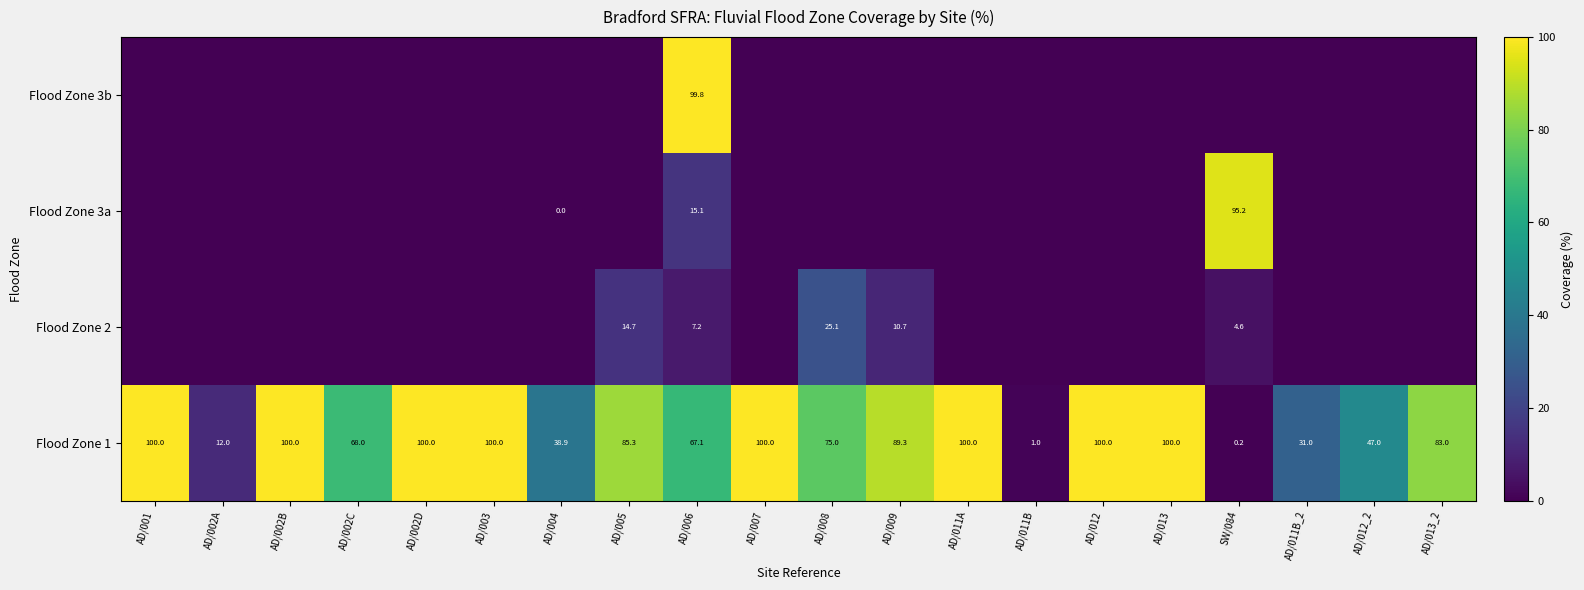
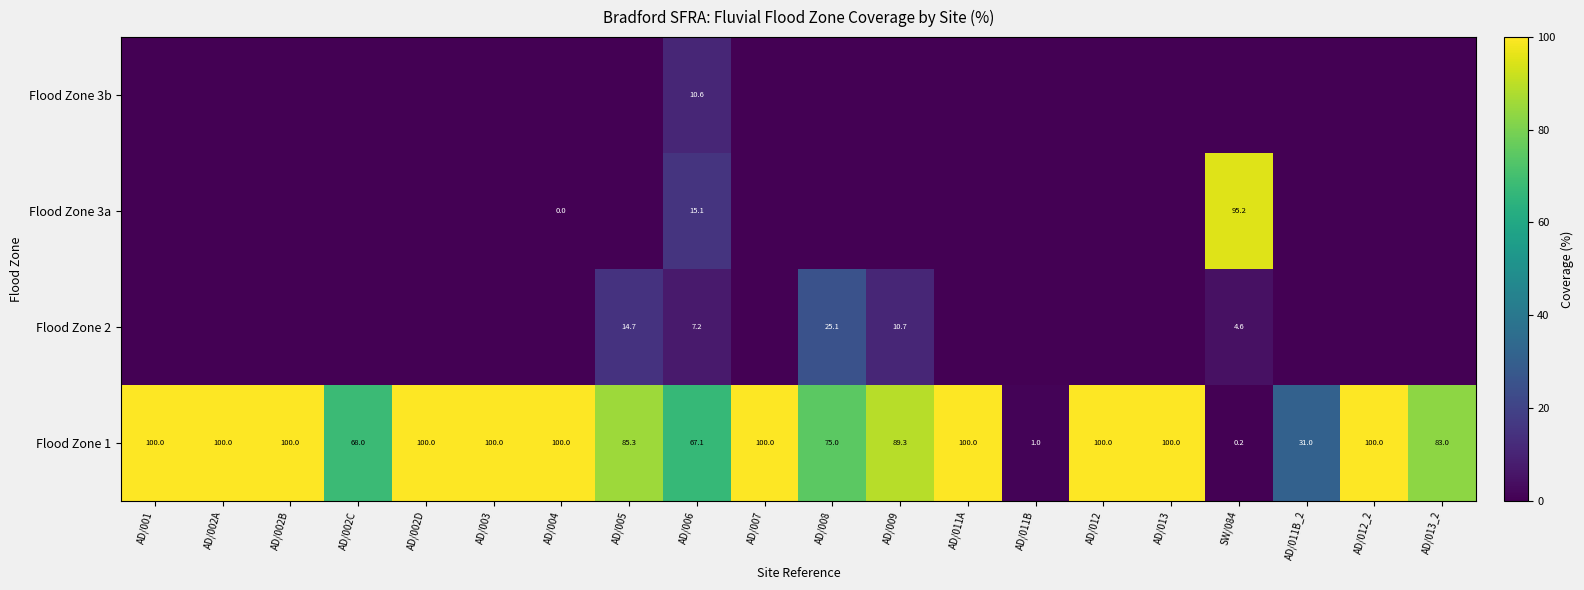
  {
    "Flood Zone 3b": {
-     "AD/006": 99.8
+     "AD/006": 10.6
    },
    "Flood Zone 3a": {
      "AD/004": 0.0,
      "AD/006": 15.1,
      "SW/084": 95.2
    },
    "Flood Zone 2": {
      "AD/005": 14.7,
      "AD/006": 7.2,
      "AD/008": 25.1,
      "AD/009": 10.7,
      "SW/084": 4.6
    },
    "Flood Zone 1": {
      "AD/001": 100.0,
-     "AD/002A": 12.0,
+     "AD/002A": 100.0,
      "AD/002B": 100.0,
      "AD/002C": 68.0,
      "AD/002D": 100.0,
      "AD/003": 100.0,
-     "AD/004": 38.9,
+     "AD/004": 100.0,
      "AD/005": 85.3,
      "AD/006": 67.1,
      "AD/007": 100.0,
      "AD/008": 75.0,
      "AD/009": 89.3,
      "AD/011A": 100.0,
      "AD/011B": 1.0,
      "AD/012": 100.0,
      "AD/013": 100.0,
      "SW/084": 0.2,
      "AD/011B_2": 31.0,
-     "AD/012_2": 47.0,
+     "AD/012_2": 100.0,
      "AD/013_2": 83.0
    }
  }
